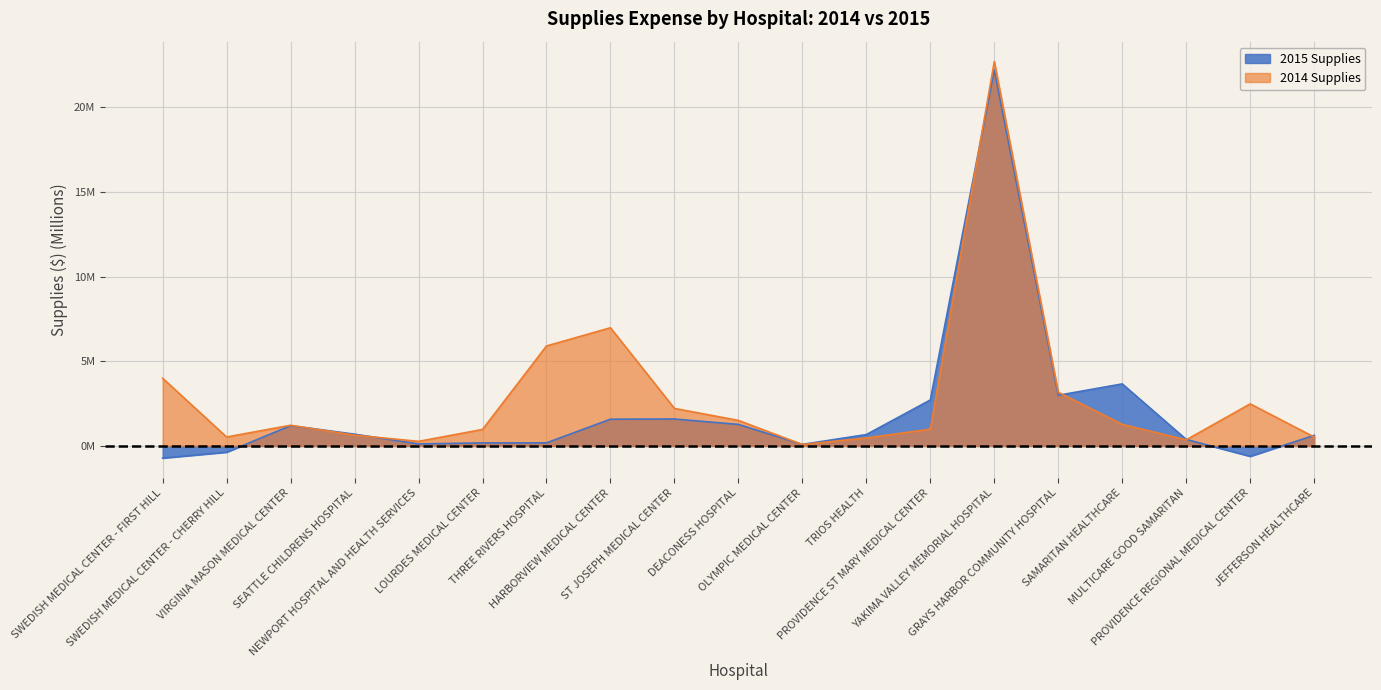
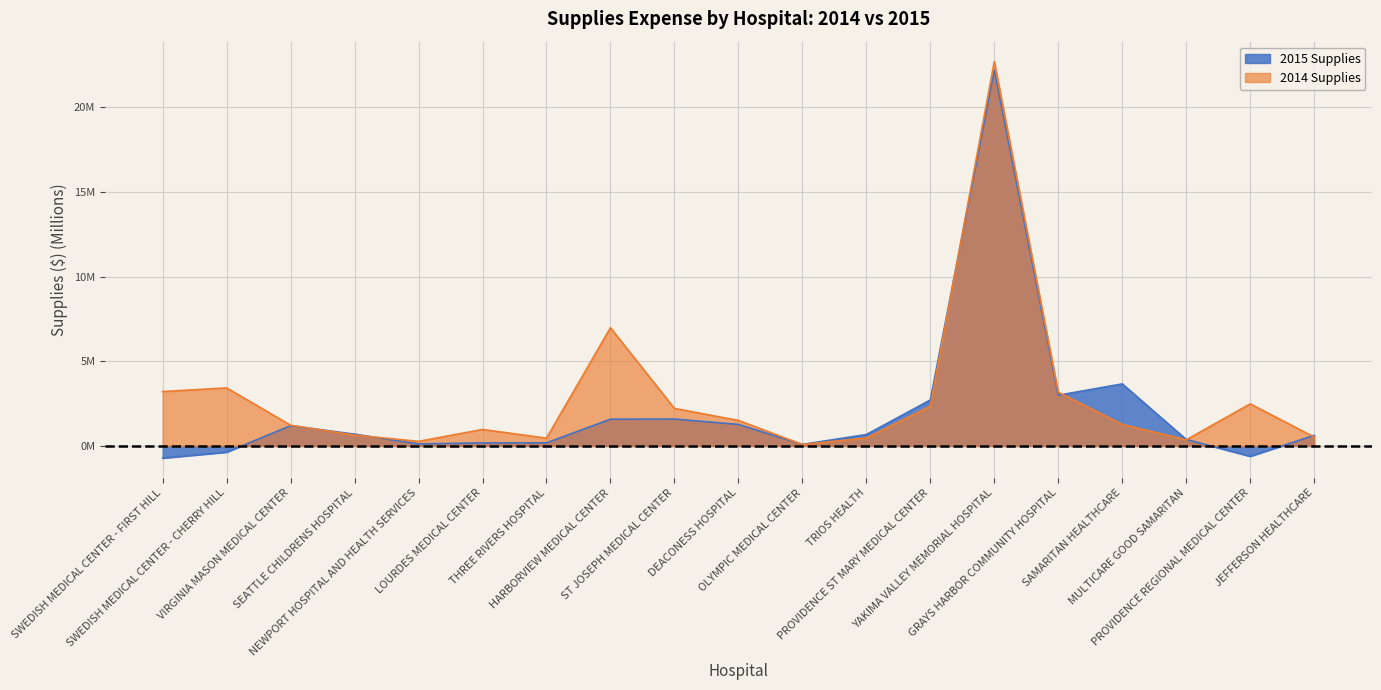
  {
    "2014 Supplies": {
-     "SWEDISH MEDICAL CENTER - FIRST HILL": 4000000,
-     "SWEDISH MEDICAL CENTER - CHERRY HILL": 500000,
+     "SWEDISH MEDICAL CENTER - FIRST HILL": 3200000,
+     "SWEDISH MEDICAL CENTER - CHERRY HILL": 3400000,
      "LOURDES MEDICAL CENTER": 1000000,
-     "THREE RIVERS HOSPITAL": 5900000,
+     "THREE RIVERS HOSPITAL": 500000,
      "HARBORVIEW MEDICAL CENTER": 7000000,
      "ST JOSEPH MEDICAL CENTER": 2200000,
      "DEACONESS HOSPITAL": 1500000,
      "TRIOS HEALTH": 500000,
-     "PROVIDENCE ST MARY MEDICAL CENTER": 1000000,
+     "PROVIDENCE ST MARY MEDICAL CENTER": 2300000,
      "YAKIMA VALLEY MEMORIAL HOSPITAL": 22700000,
      "GRAYS HARBOR COMMUNITY HOSPITAL": 3200000,
      "SAMARITAN HEALTHCARE": 1300000,
      "PROVIDENCE REGIONAL MEDICAL CENTER": 2500000
    }
  }
